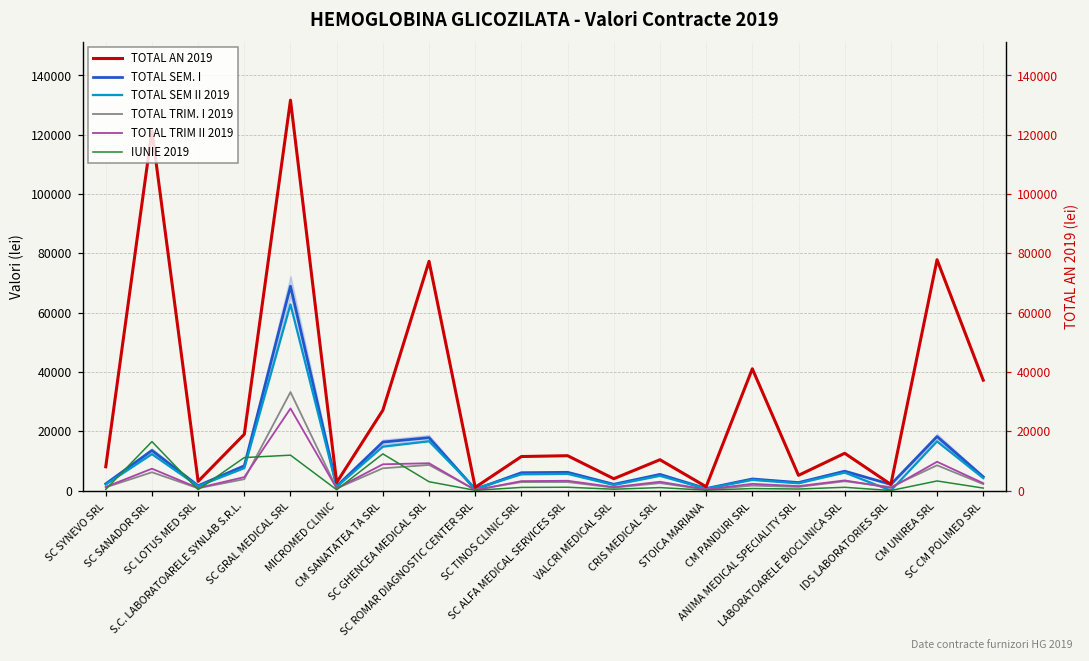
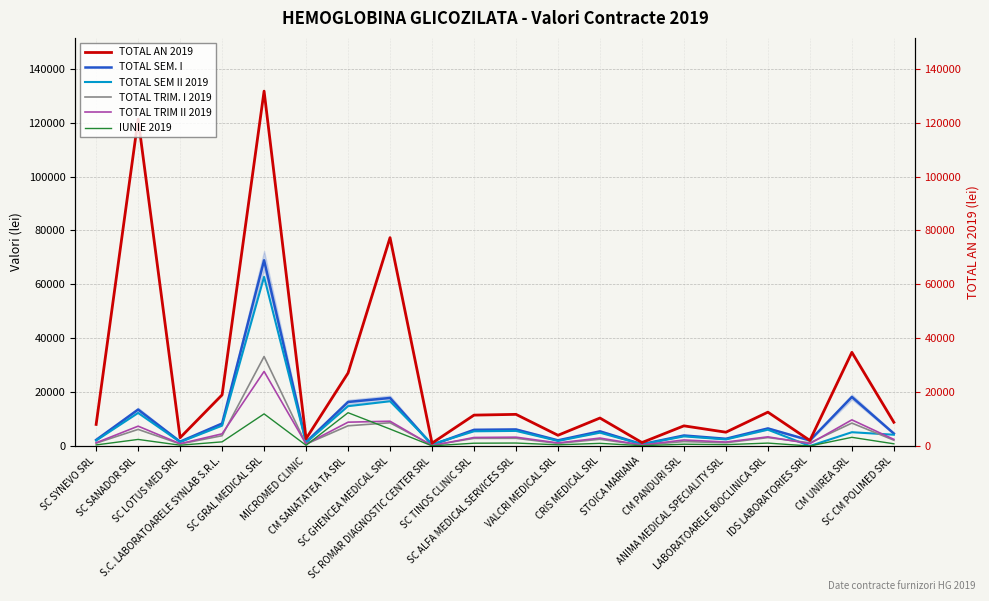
  {
    "TOTAL AN 2019": {
      "SC SYNEVO SRL": 8000,
      "SC LOTUS MED SRL": 3000,
      "S.C. LABORATOARELE SYNLAB S.R.L.": 19000,
      "SC GRAL MEDICAL SRL": 132000,
      "MICROMED CLINIC": 3000,
      "CM SANATATEA TA SRL": 27000,
      "SC GHENCEA MEDICAL SRL": 77000,
      "SC TINOS CLINIC SRL": 11000,
      "SC ALFA MEDICAL SERVICES SRL": 12000,
      "VALCRI MEDICAL SRL": 4000,
      "CRIS MEDICAL SRL": 10000,
-     "CM PANDURI SRL": 41000,
+     "CM PANDURI SRL": 7000,
      "ANIMA MEDICAL SPECIALITY SRL": 5000,
      "LABORATOARELE BIOCLINICA SRL": 13000,
-     "CM UNIREA SRL": 78000,
-     "SC CM POLIMED SRL": 37000
+     "CM UNIREA SRL": 35000,
+     "SC CM POLIMED SRL": 9000
    },
    "TOTAL SEM II 2019": {
      "SC SANADOR SRL": 12000,
      "SC GRAL MEDICAL SRL": 63000,
      "CM SANATATEA TA SRL": 15000,
      "SC GHENCEA MEDICAL SRL": 17000,
-     "CM UNIREA SRL": 17000
+     "CM UNIREA SRL": 5000
    },
    "TOTAL TRIM. I 2019": {
      "SC SANADOR SRL": 6000,
      "SC GRAL MEDICAL SRL": 33000,
      "CM SANATATEA TA SRL": 8000,
      "CM UNIREA SRL": 9000
    },
    "TOTAL TRIM II 2019": {
      "SC SANADOR SRL": 7000,
      "SC GRAL MEDICAL SRL": 28000,
      "CM SANATATEA TA SRL": 9000,
      "CM UNIREA SRL": 10000
    },
    "IUNIE 2019": {
-     "SC SANADOR SRL": 17000,
-     "S.C. LABORATOARELE SYNLAB S.R.L.": 11000,
+     "SC SANADOR SRL": 2000,
+     "S.C. LABORATOARELE SYNLAB S.R.L.": 2000,
      "SC GRAL MEDICAL SRL": 12000,
      "CM SANATATEA TA SRL": 12000,
-     "SC GHENCEA MEDICAL SRL": 3000,
+     "SC GHENCEA MEDICAL SRL": 6000,
      "SC TINOS CLINIC SRL": 1000,
      "SC ALFA MEDICAL SERVICES SRL": 1000,
      "CRIS MEDICAL SRL": 1000,
      "CM PANDURI SRL": 1000,
      "LABORATOARELE BIOCLINICA SRL": 1000,
      "CM UNIREA SRL": 3000,
      "SC CM POLIMED SRL": 1000
    }
  }
